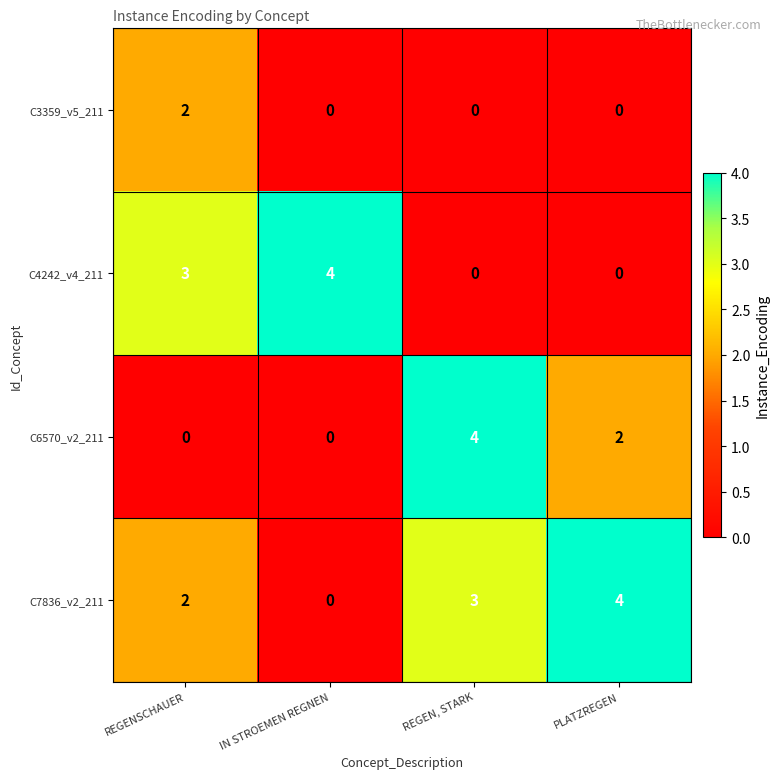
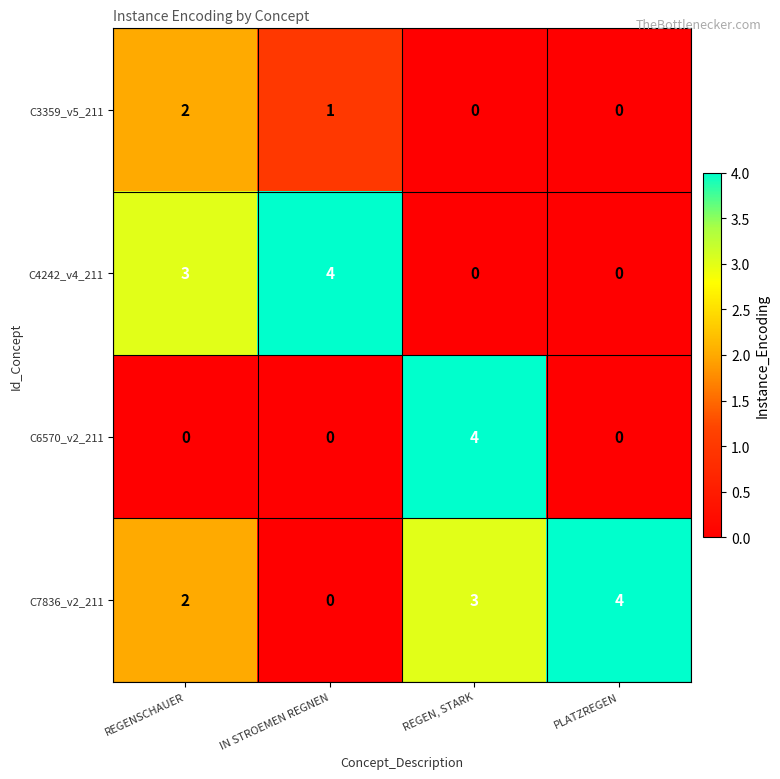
  {
    "C3359_v5_211": {
      "REGENSCHAUER": 2,
-     "IN STROEMEN REGNEN": 0,
+     "IN STROEMEN REGNEN": 1,
      "REGEN, STARK": 0,
      "PLATZREGEN": 0
    },
    "C4242_v4_211": {
      "REGENSCHAUER": 3,
      "IN STROEMEN REGNEN": 4,
      "REGEN, STARK": 0,
      "PLATZREGEN": 0
    },
    "C6570_v2_211": {
      "REGENSCHAUER": 0,
      "IN STROEMEN REGNEN": 0,
      "REGEN, STARK": 4,
-     "PLATZREGEN": 2
+     "PLATZREGEN": 0
    },
    "C7836_v2_211": {
      "REGENSCHAUER": 2,
      "IN STROEMEN REGNEN": 0,
      "REGEN, STARK": 3,
      "PLATZREGEN": 4
    }
  }
